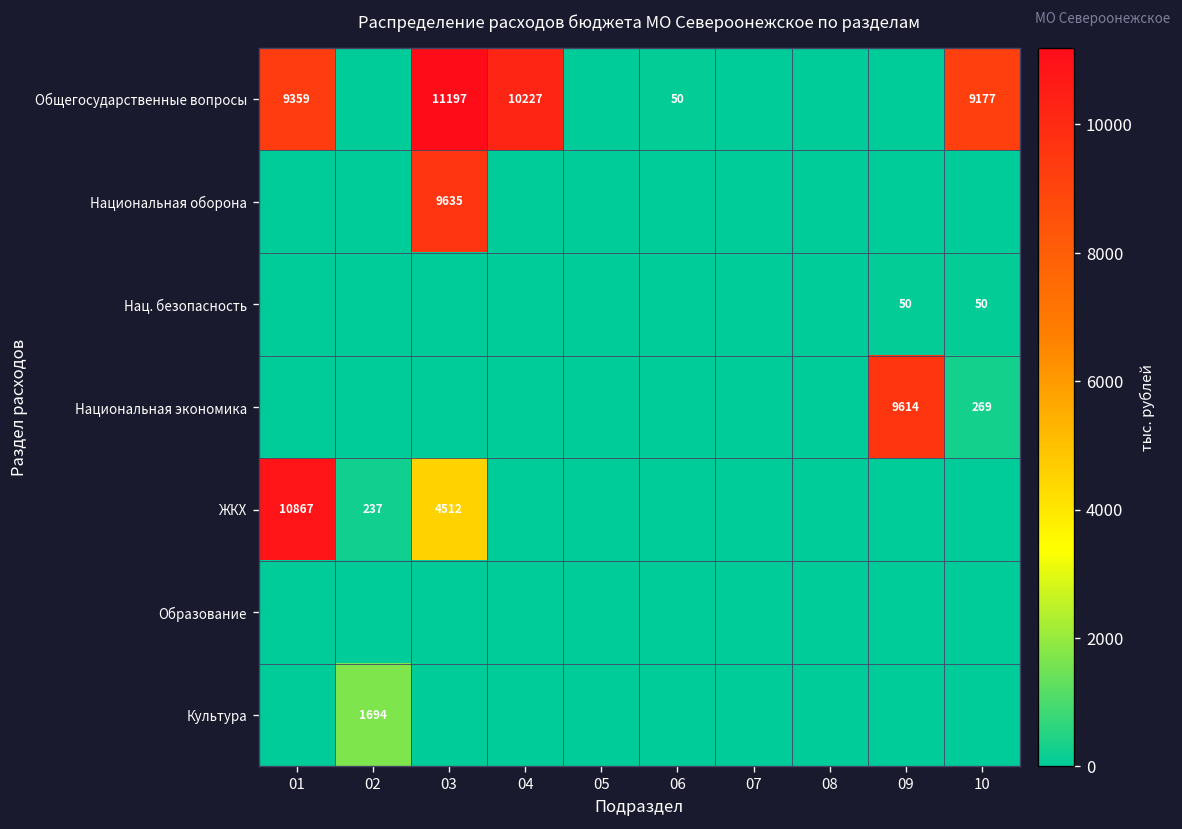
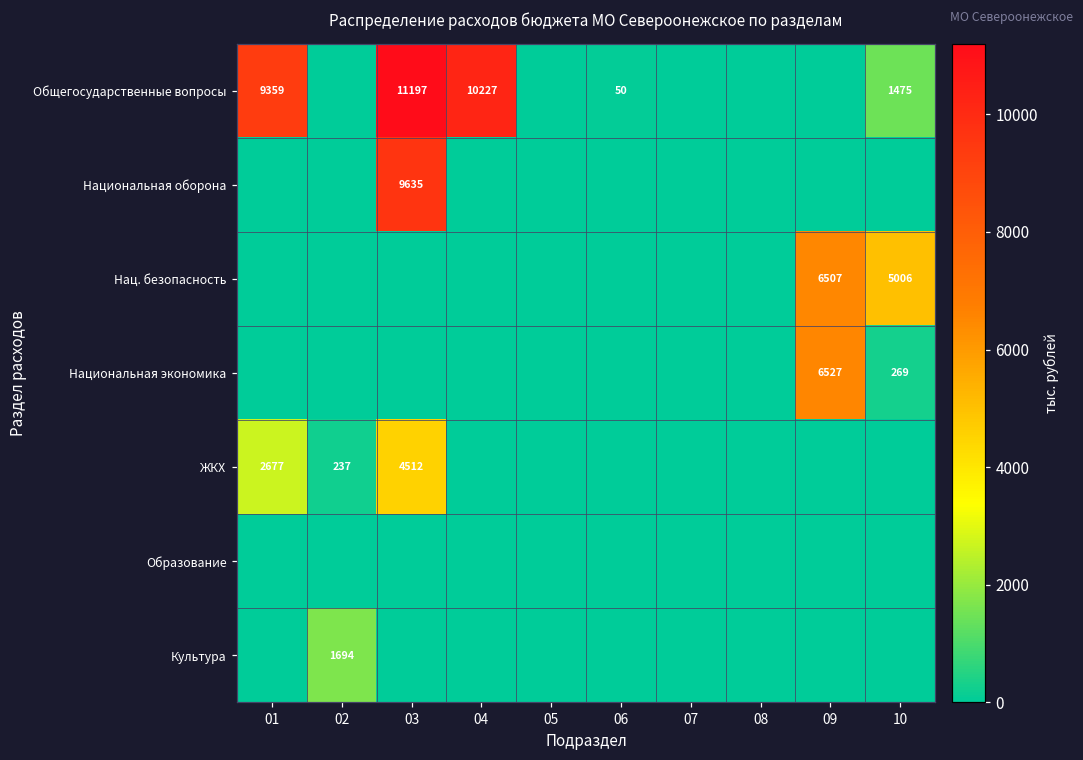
  {
    "Общегосударственные вопросы": {
      "01": 9359,
      "03": 11197,
      "04": 10227,
      "06": 50,
-     "10": 9177
+     "10": 1475
    },
    "Национальная оборона": {
      "03": 9635
    },
    "Нац. безопасность": {
-     "09": 50,
-     "10": 50
+     "09": 6507,
+     "10": 5006
    },
    "Национальная экономика": {
-     "09": 9614,
+     "09": 6527,
      "10": 269
    },
    "ЖКХ": {
-     "01": 10867,
+     "01": 2677,
      "02": 237,
      "03": 4512
    },
    "Культура": {
      "02": 1694
    }
  }
